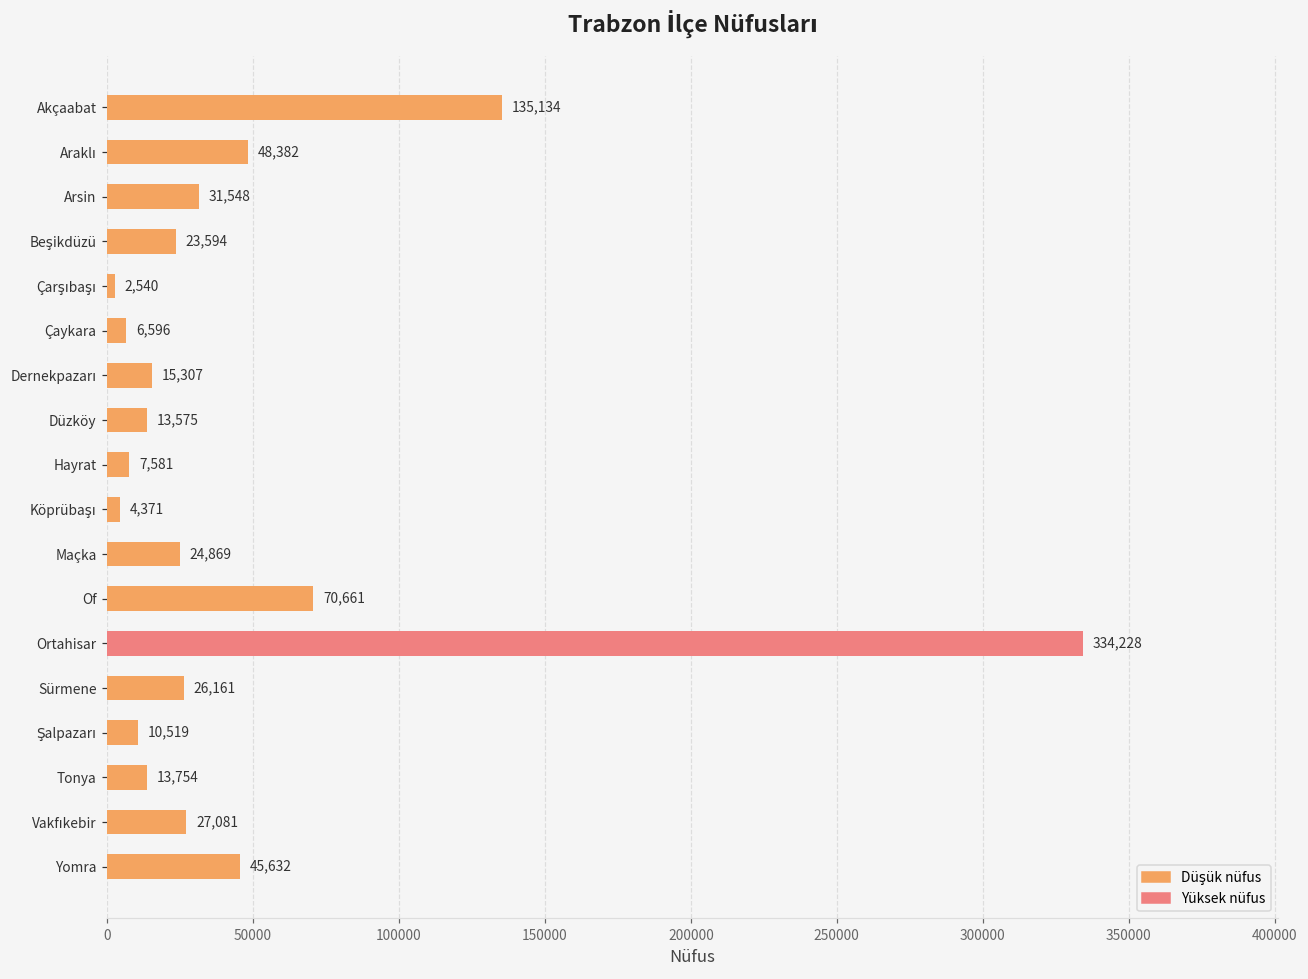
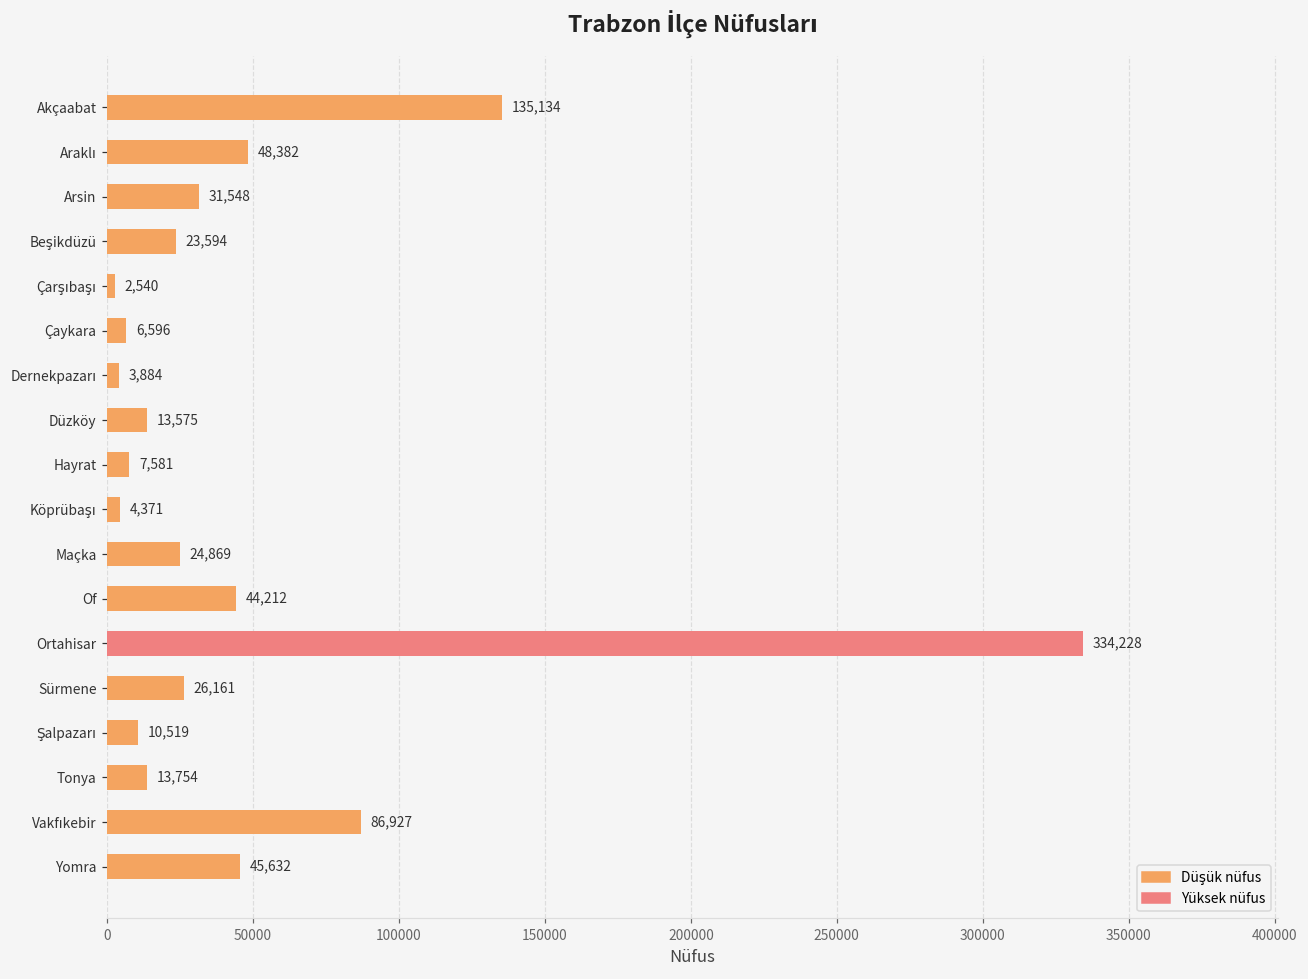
  {
    "Akçaabat": "135,134",
    "Araklı": "48,382",
    "Arsin": "31,548",
    "Beşikdüzü": "23,594",
    "Çarşıbaşı": "2,540",
    "Çaykara": "6,596",
-   "Dernekpazarı": "15,307",
+   "Dernekpazarı": "3,884",
    "Düzköy": "13,575",
    "Hayrat": "7,581",
    "Köprübaşı": "4,371",
    "Maçka": "24,869",
-   "Of": "70,661",
+   "Of": "44,212",
    "Ortahisar": "334,228",
    "Sürmene": "26,161",
    "Şalpazarı": "10,519",
    "Tonya": "13,754",
-   "Vakfıkebir": "27,081",
+   "Vakfıkebir": "86,927",
    "Yomra": "45,632"
  }
